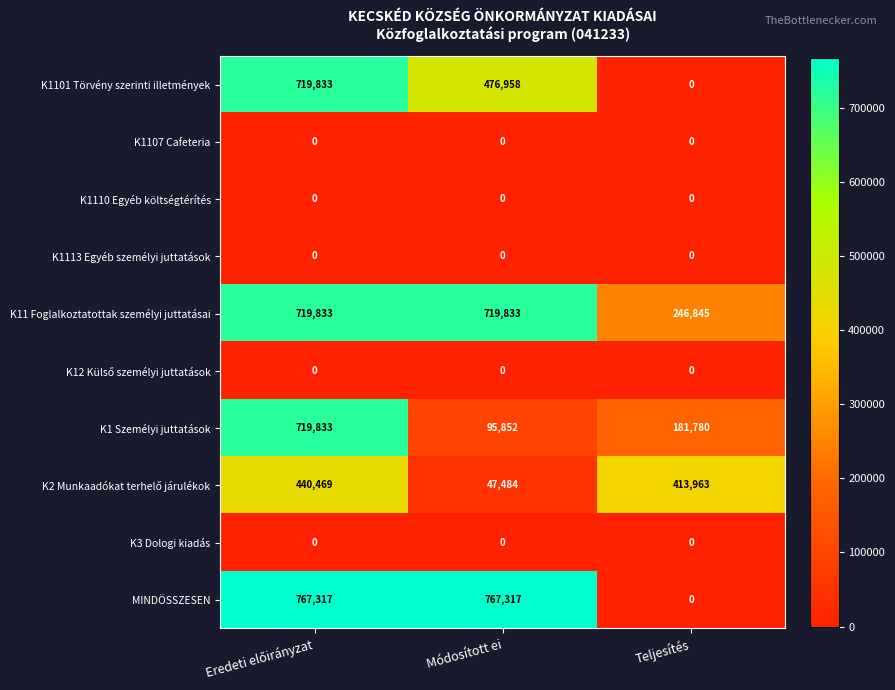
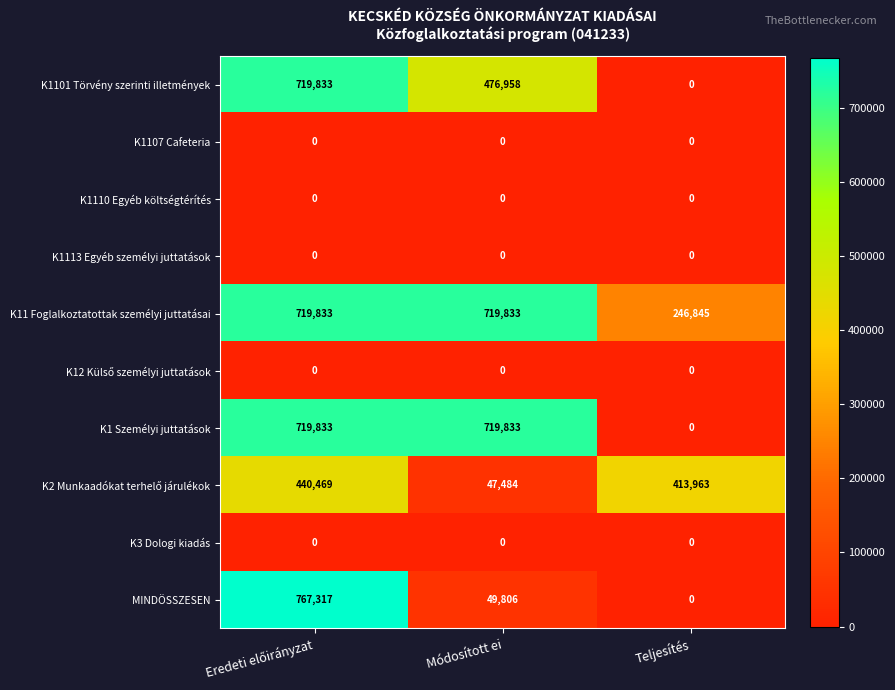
  {
    "K1101 Törvény szerinti illetmények": {
      "Eredeti előirányzat": "719,833",
      "Módosított ei": "476,958",
      "Teljesítés": "0"
    },
    "K1107 Cafeteria": {
      "Eredeti előirányzat": "0",
      "Módosított ei": "0",
      "Teljesítés": "0"
    },
    "K1110 Egyéb költségtérítés": {
      "Eredeti előirányzat": "0",
      "Módosított ei": "0",
      "Teljesítés": "0"
    },
    "K1113 Egyéb személyi juttatások": {
      "Eredeti előirányzat": "0",
      "Módosított ei": "0",
      "Teljesítés": "0"
    },
    "K11 Foglalkoztatottak személyi juttatásai": {
      "Eredeti előirányzat": "719,833",
      "Módosított ei": "719,833",
      "Teljesítés": "246,845"
    },
    "K12 Külső személyi juttatások": {
      "Eredeti előirányzat": "0",
      "Módosított ei": "0",
      "Teljesítés": "0"
    },
    "K1 Személyi juttatások": {
      "Eredeti előirányzat": "719,833",
-     "Módosított ei": "95,852",
-     "Teljesítés": "181,780"
+     "Módosított ei": "719,833",
+     "Teljesítés": "0"
    },
    "K2 Munkaadókat terhelő járulékok": {
      "Eredeti előirányzat": "440,469",
      "Módosított ei": "47,484",
      "Teljesítés": "413,963"
    },
    "K3 Dologi kiadás": {
      "Eredeti előirányzat": "0",
      "Módosított ei": "0",
      "Teljesítés": "0"
    },
    "MINDÖSSZESEN": {
      "Eredeti előirányzat": "767,317",
-     "Módosított ei": "767,317",
+     "Módosított ei": "49,806",
      "Teljesítés": "0"
    }
  }
